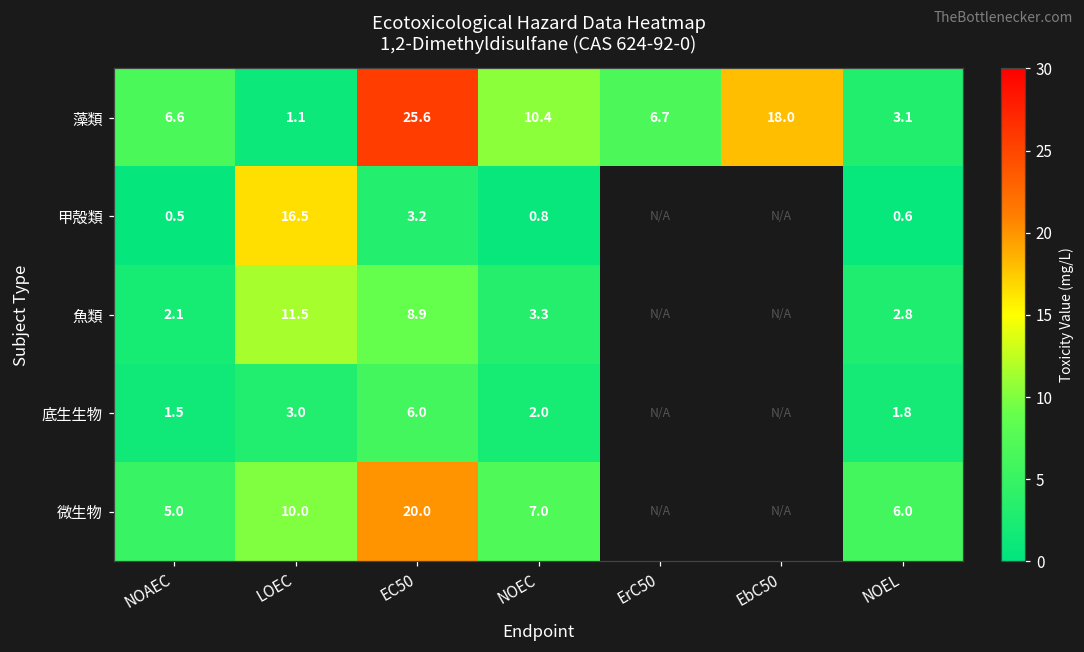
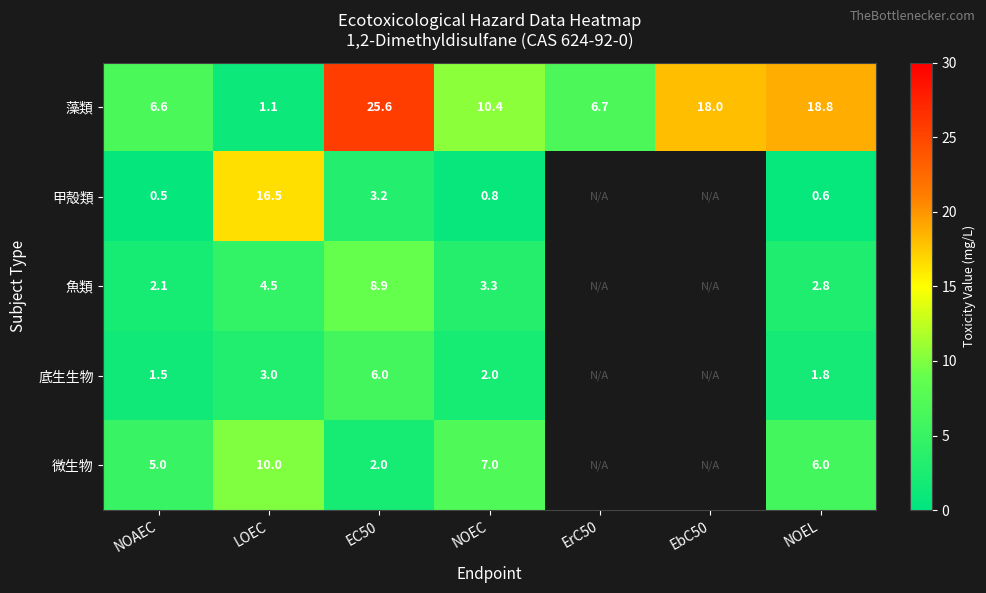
  {
    "藻類": {
      "NOAEC": 6.6,
      "LOEC": 1.1,
      "EC50": 25.6,
      "NOEC": 10.4,
      "ErC50": 6.7,
      "EbC50": 18.0,
-     "NOEL": 3.1
+     "NOEL": 18.8
    },
    "甲殻類": {
      "NOAEC": 0.5,
      "LOEC": 16.5,
      "EC50": 3.2,
      "NOEC": 0.8,
      "NOEL": 0.6
    },
    "魚類": {
      "NOAEC": 2.1,
-     "LOEC": 11.5,
+     "LOEC": 4.5,
      "EC50": 8.9,
      "NOEC": 3.3,
      "NOEL": 2.8
    },
    "底生生物": {
      "NOAEC": 1.5,
      "LOEC": 3.0,
      "EC50": 6.0,
      "NOEC": 2.0,
      "NOEL": 1.8
    },
    "微生物": {
      "NOAEC": 5.0,
      "LOEC": 10.0,
-     "EC50": 20.0,
+     "EC50": 2.0,
      "NOEC": 7.0,
      "NOEL": 6.0
    }
  }
